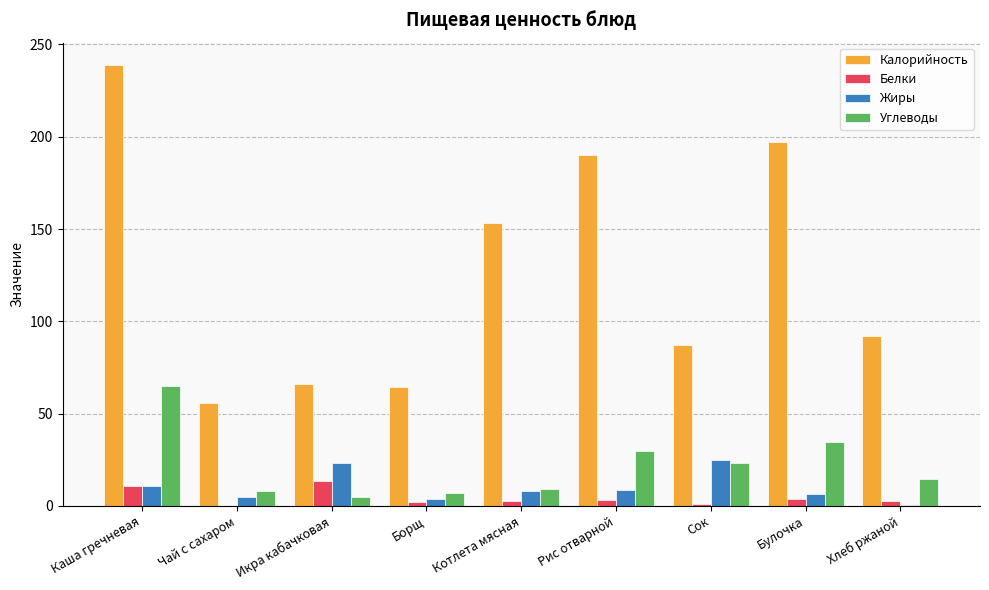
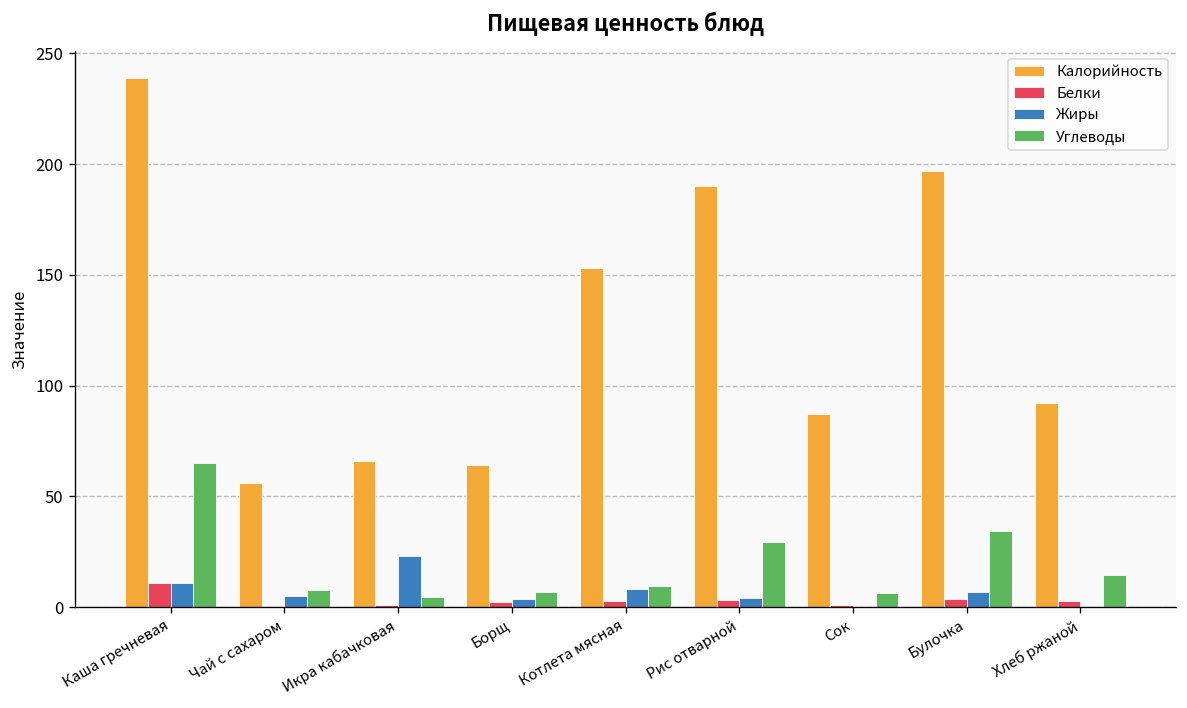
  {
    "Калорийность": {
      "Каша гречневая": 239,
      "Чай с сахаром": 56,
      "Икра кабачковая": 66,
      "Борщ": 64,
      "Котлета мясная": 153,
      "Рис отварной": 190,
      "Сок": 87,
      "Булочка": 197,
      "Хлеб ржаной": 92
    },
    "Белки": {
      "Каша гречневая": 11,
-     "Икра кабачковая": 14,
+     "Икра кабачковая": 1,
      "Борщ": 2,
      "Котлета мясная": 3,
      "Рис отварной": 3,
      "Булочка": 4,
      "Хлеб ржаной": 3
    },
    "Жиры": {
      "Каша гречневая": 11,
      "Чай с сахаром": 5,
      "Икра кабачковая": 23,
      "Борщ": 4,
      "Котлета мясная": 8,
-     "Рис отварной": 9,
-     "Сок": 25,
+     "Рис отварной": 4,
+     "Сок": 0,
      "Булочка": 7
    },
    "Углеводы": {
      "Каша гречневая": 65,
      "Чай с сахаром": 8,
      "Икра кабачковая": 5,
      "Борщ": 7,
      "Котлета мясная": 9,
      "Рис отварной": 30,
-     "Сок": 23,
+     "Сок": 6,
      "Булочка": 35,
      "Хлеб ржаной": 15
    }
  }
